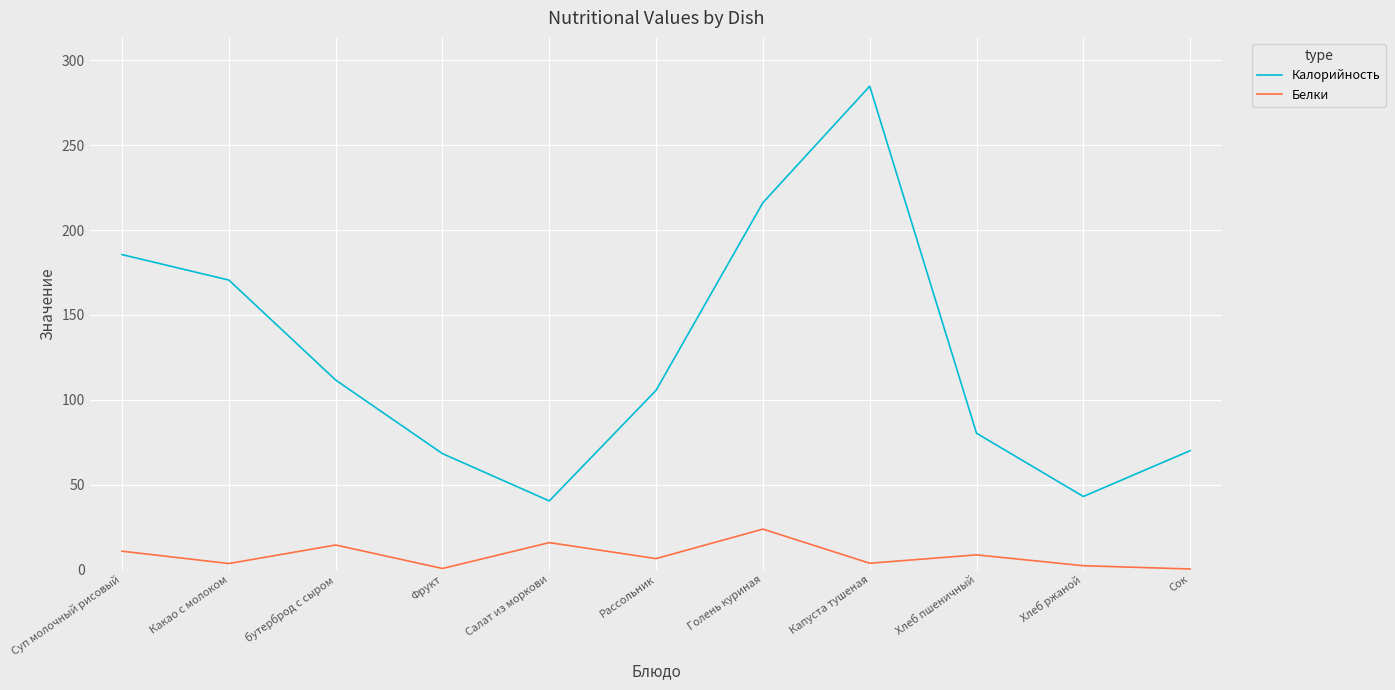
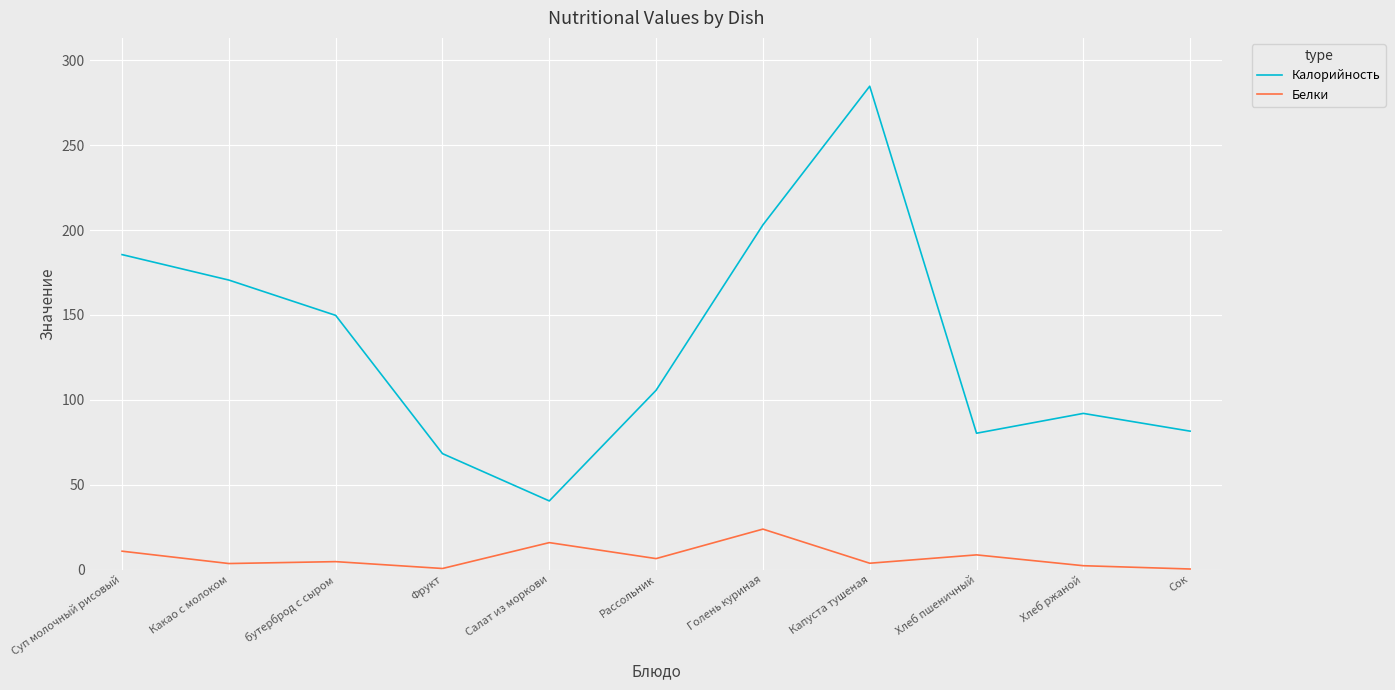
  {
    "Калорийность": {
      "Суп молочный рисовый": 186,
      "Какао с молоком": 171,
-     "бутерброд с сыром": 112,
+     "бутерброд с сыром": 150,
      "Фрукт": 68,
      "Салат из моркови": 40,
      "Рассольник": 106,
-     "Голень куриная": 216,
+     "Голень куриная": 203,
      "Капуста тушеная": 285,
      "Хлеб пшеничный": 80,
-     "Хлеб ржаной": 43,
-     "Сок": 70
+     "Хлеб ржаной": 92,
+     "Сок": 82
    },
    "Белки": {
      "Суп молочный рисовый": 11,
      "Какао с молоком": 4,
-     "бутерброд с сыром": 14,
+     "бутерброд с сыром": 5,
      "Фрукт": 1,
      "Салат из моркови": 16,
      "Рассольник": 6,
      "Голень куриная": 24,
      "Капуста тушеная": 4,
      "Хлеб пшеничный": 9,
      "Хлеб ржаной": 2,
      "Сок": 0
    }
  }
